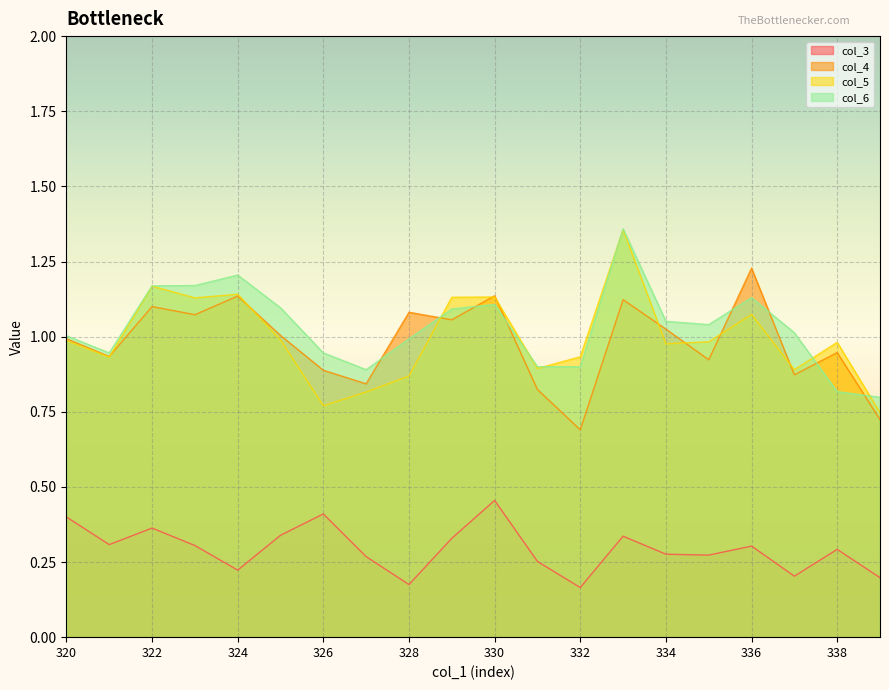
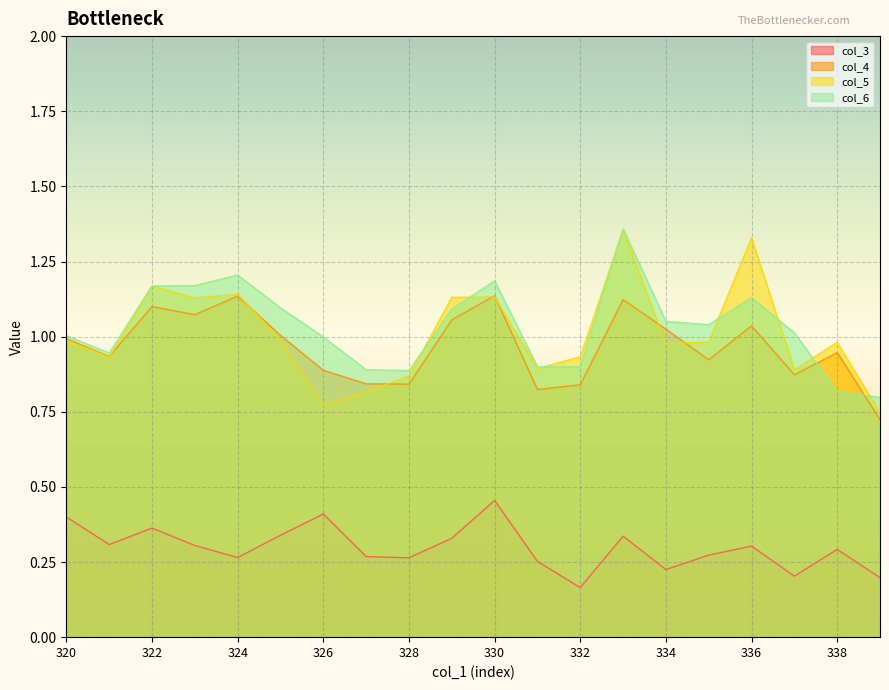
  {
    "col_3": {
      "320": 0.40,
      "322": 0.36,
-     "324": 0.22,
+     "324": 0.27,
      "326": 0.41,
-     "328": 0.18,
+     "328": 0.26,
      "330": 0.46,
      "332": 0.17,
-     "334": 0.28,
+     "334": 0.23,
      "336": 0.30,
      "338": 0.29
    },
    "col_4": {
      "322": 1.10,
      "326": 0.89,
-     "328": 1.08,
-     "332": 0.69,
+     "328": 0.84,
+     "332": 0.84,
      "334": 1.03,
-     "336": 1.23,
+     "336": 1.04,
      "338": 0.95
    },
    "col_5": {
      "326": 0.77,
      "328": 0.87,
      "332": 0.93,
      "334": 0.98,
-     "336": 1.07,
+     "336": 1.33,
      "338": 0.98
    },
    "col_6": {
      "320": 1.00,
      "324": 1.21,
-     "326": 0.95,
-     "328": 0.99,
-     "330": 1.11,
+     "326": 1.00,
+     "328": 0.89,
+     "330": 1.19,
      "332": 0.90,
      "334": 1.05,
      "336": 1.13,
      "338": 0.82
    }
  }
